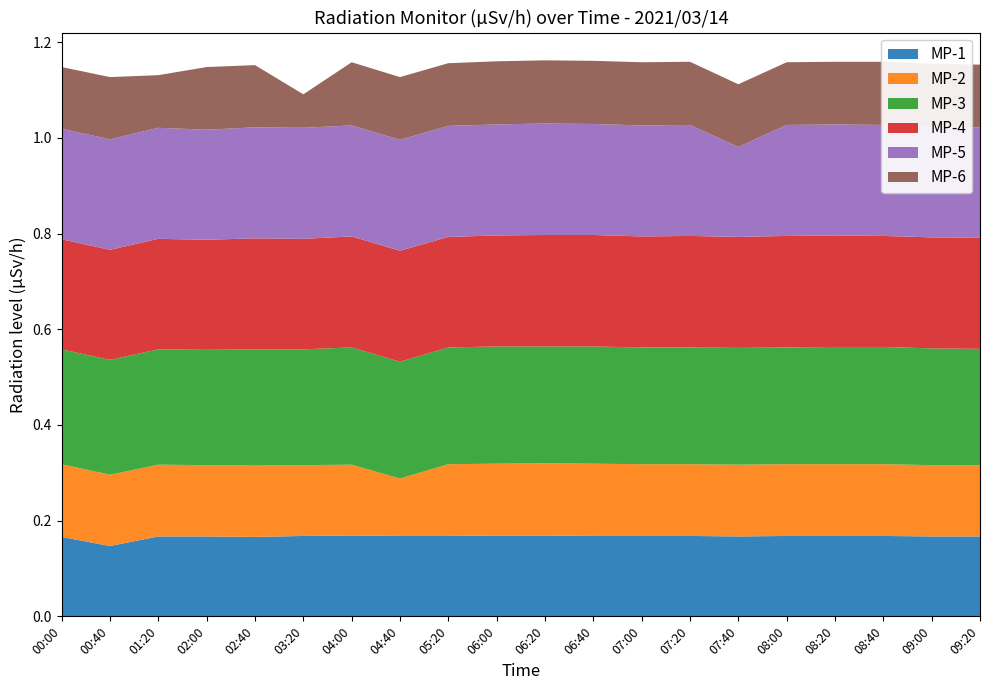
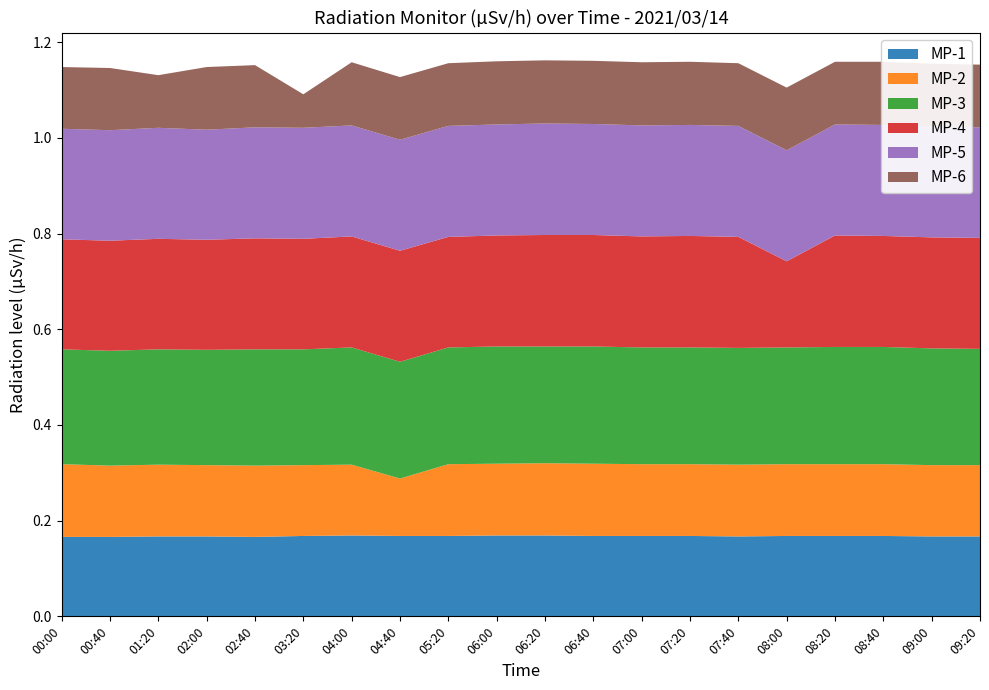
  {
    "MP-1": {
      "00:00": 0.17,
-     "00:40": 0.15,
+     "00:40": 0.17,
      "01:20": 0.17,
      "02:00": 0.17,
      "02:40": 0.17,
      "03:20": 0.17,
      "04:00": 0.17,
      "04:40": 0.17,
      "05:20": 0.17,
      "06:00": 0.17,
      "06:20": 0.17,
      "06:40": 0.17,
      "07:00": 0.17,
      "07:20": 0.17,
      "07:40": 0.17,
      "08:00": 0.17,
      "08:20": 0.17,
      "08:40": 0.17,
      "09:00": 0.17,
      "09:20": 0.17
    },
    "MP-2": {
      "00:00": 0.15,
      "00:40": 0.15,
      "01:20": 0.15,
      "02:00": 0.15,
      "02:40": 0.15,
      "03:20": 0.15,
      "04:00": 0.15,
      "04:40": 0.12,
      "05:20": 0.15,
      "06:00": 0.15,
      "06:20": 0.15,
      "06:40": 0.15,
      "07:00": 0.15,
      "07:20": 0.15,
      "07:40": 0.15,
      "08:00": 0.15,
      "08:20": 0.15,
      "08:40": 0.15,
      "09:00": 0.15,
      "09:20": 0.15
    },
    "MP-3": {
      "00:00": 0.24,
      "00:40": 0.24,
      "01:20": 0.24,
      "02:00": 0.24,
      "02:40": 0.24,
      "03:20": 0.24,
      "04:00": 0.25,
      "04:40": 0.24,
      "05:20": 0.24,
      "06:00": 0.25,
      "06:20": 0.24,
      "06:40": 0.25,
      "07:00": 0.24,
      "07:20": 0.24,
      "07:40": 0.24,
      "08:00": 0.24,
      "08:20": 0.24,
      "08:40": 0.24,
      "09:00": 0.24,
      "09:20": 0.24
    },
    "MP-4": {
      "00:00": 0.23,
      "00:40": 0.23,
      "01:20": 0.23,
      "02:00": 0.23,
      "02:40": 0.23,
      "03:20": 0.23,
      "04:00": 0.23,
      "04:40": 0.23,
      "05:20": 0.23,
      "06:00": 0.23,
      "06:20": 0.23,
      "06:40": 0.23,
      "07:00": 0.23,
      "07:20": 0.23,
      "07:40": 0.23,
-     "08:00": 0.23,
+     "08:00": 0.18,
      "08:20": 0.23,
      "08:40": 0.23,
      "09:00": 0.23,
      "09:20": 0.23
    },
    "MP-5": {
      "00:00": 0.23,
      "00:40": 0.23,
      "01:20": 0.23,
      "02:00": 0.23,
      "02:40": 0.23,
      "03:20": 0.23,
      "04:00": 0.23,
      "04:40": 0.23,
      "05:20": 0.23,
      "06:00": 0.23,
      "06:20": 0.23,
      "06:40": 0.23,
      "07:00": 0.23,
      "07:20": 0.23,
-     "07:40": 0.19,
+     "07:40": 0.23,
      "08:00": 0.23,
      "08:20": 0.23,
      "09:20": 0.23
    },
    "MP-6": {
      "00:00": 0.13,
      "00:40": 0.13,
      "01:20": 0.11,
      "02:00": 0.13,
      "02:40": 0.13,
      "03:20": 0.07,
      "04:00": 0.13,
      "04:40": 0.13,
      "05:20": 0.13,
      "06:00": 0.13,
      "06:20": 0.13,
      "06:40": 0.13,
      "07:00": 0.13,
      "07:20": 0.13,
      "07:40": 0.13,
      "08:00": 0.13,
      "08:20": 0.13,
      "09:20": 0.13
    }
  }
